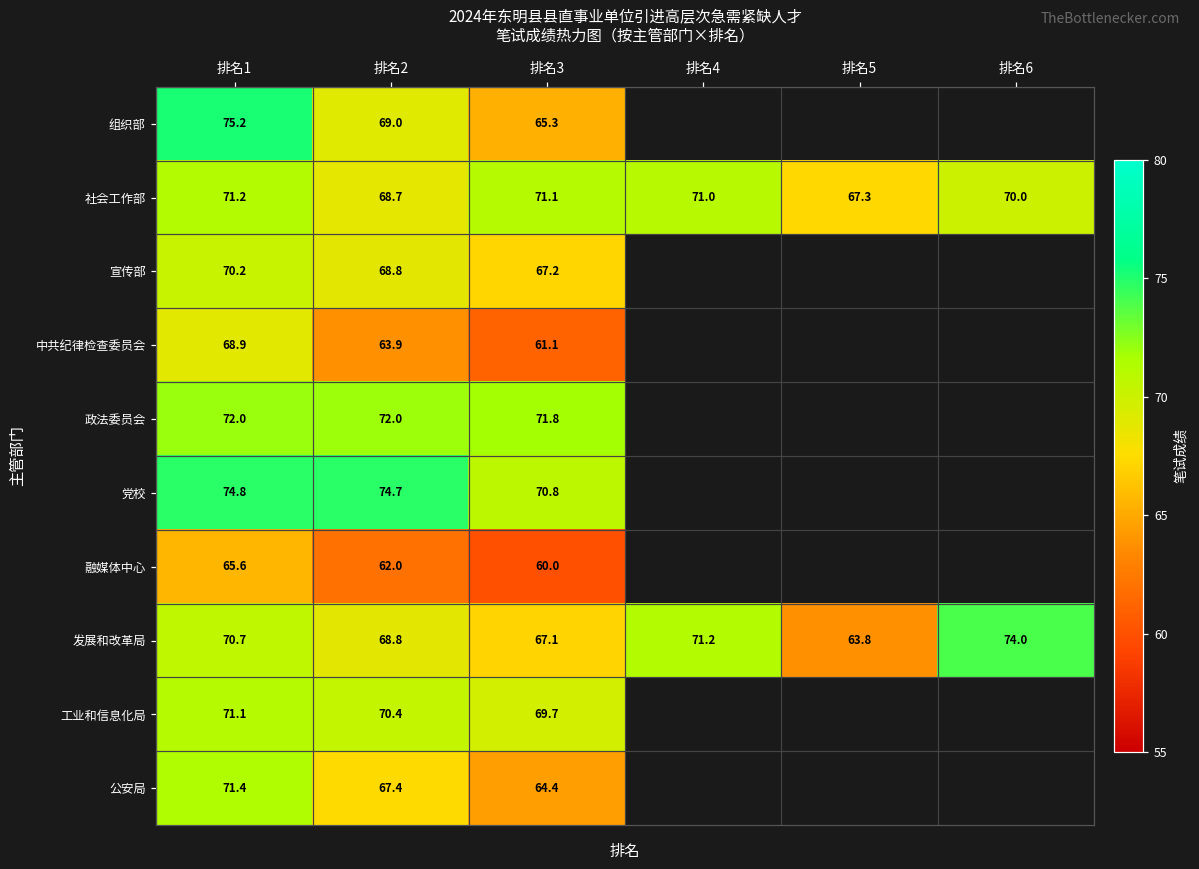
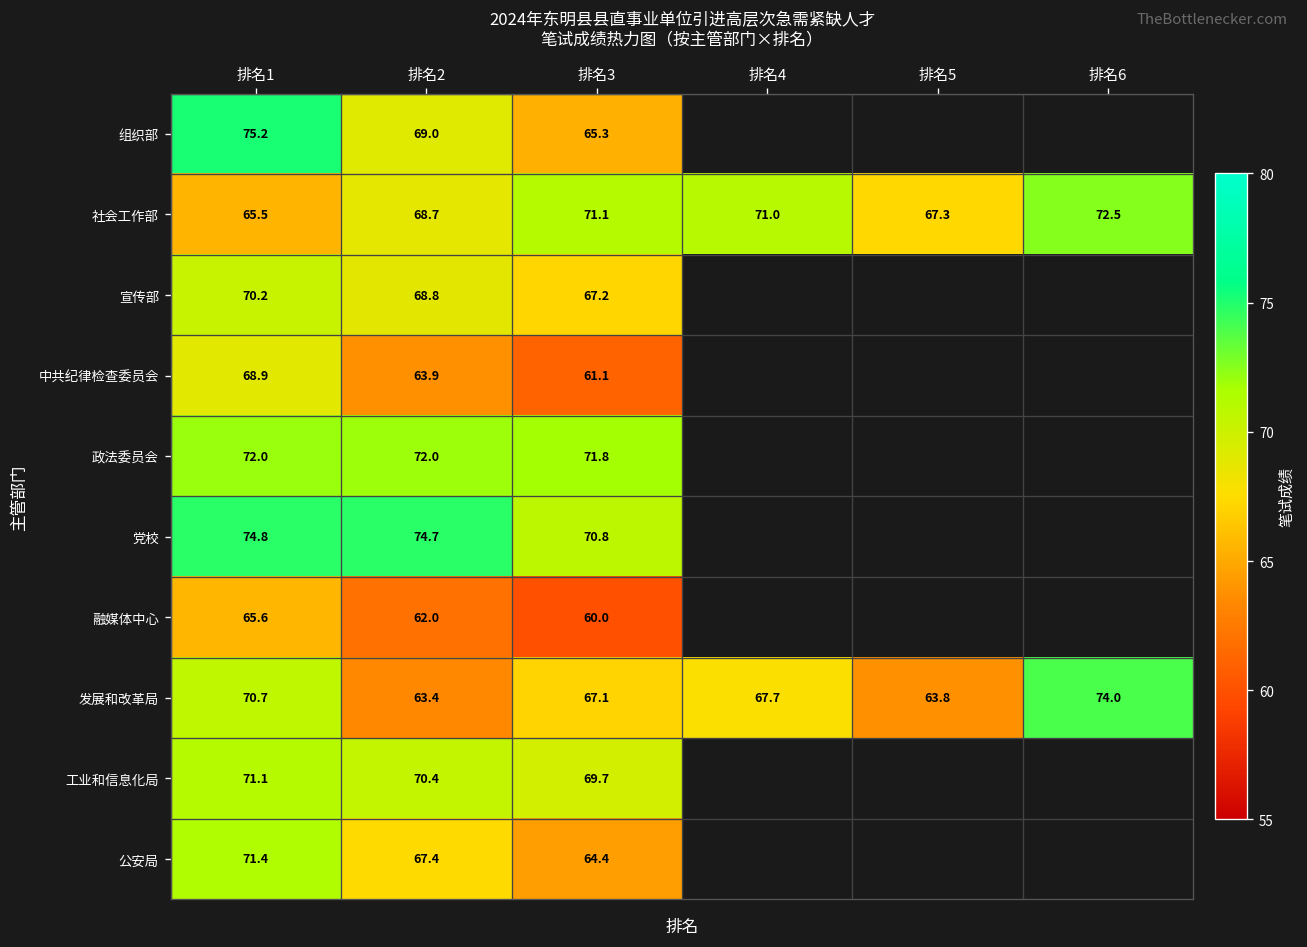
  {
    "组织部": {
      "排名1": 75.2,
      "排名2": 69.0,
      "排名3": 65.3
    },
    "社会工作部": {
-     "排名1": 71.2,
+     "排名1": 65.5,
      "排名2": 68.7,
      "排名3": 71.1,
      "排名4": 71.0,
      "排名5": 67.3,
-     "排名6": 70.0
+     "排名6": 72.5
    },
    "宣传部": {
      "排名1": 70.2,
      "排名2": 68.8,
      "排名3": 67.2
    },
    "中共纪律检查委员会": {
      "排名1": 68.9,
      "排名2": 63.9,
      "排名3": 61.1
    },
    "政法委员会": {
      "排名1": 72.0,
      "排名2": 72.0,
      "排名3": 71.8
    },
    "党校": {
      "排名1": 74.8,
      "排名2": 74.7,
      "排名3": 70.8
    },
    "融媒体中心": {
      "排名1": 65.6,
      "排名2": 62.0,
      "排名3": 60.0
    },
    "发展和改革局": {
      "排名1": 70.7,
-     "排名2": 68.8,
+     "排名2": 63.4,
      "排名3": 67.1,
-     "排名4": 71.2,
+     "排名4": 67.7,
      "排名5": 63.8,
      "排名6": 74.0
    },
    "工业和信息化局": {
      "排名1": 71.1,
      "排名2": 70.4,
      "排名3": 69.7
    },
    "公安局": {
      "排名1": 71.4,
      "排名2": 67.4,
      "排名3": 64.4
    }
  }
